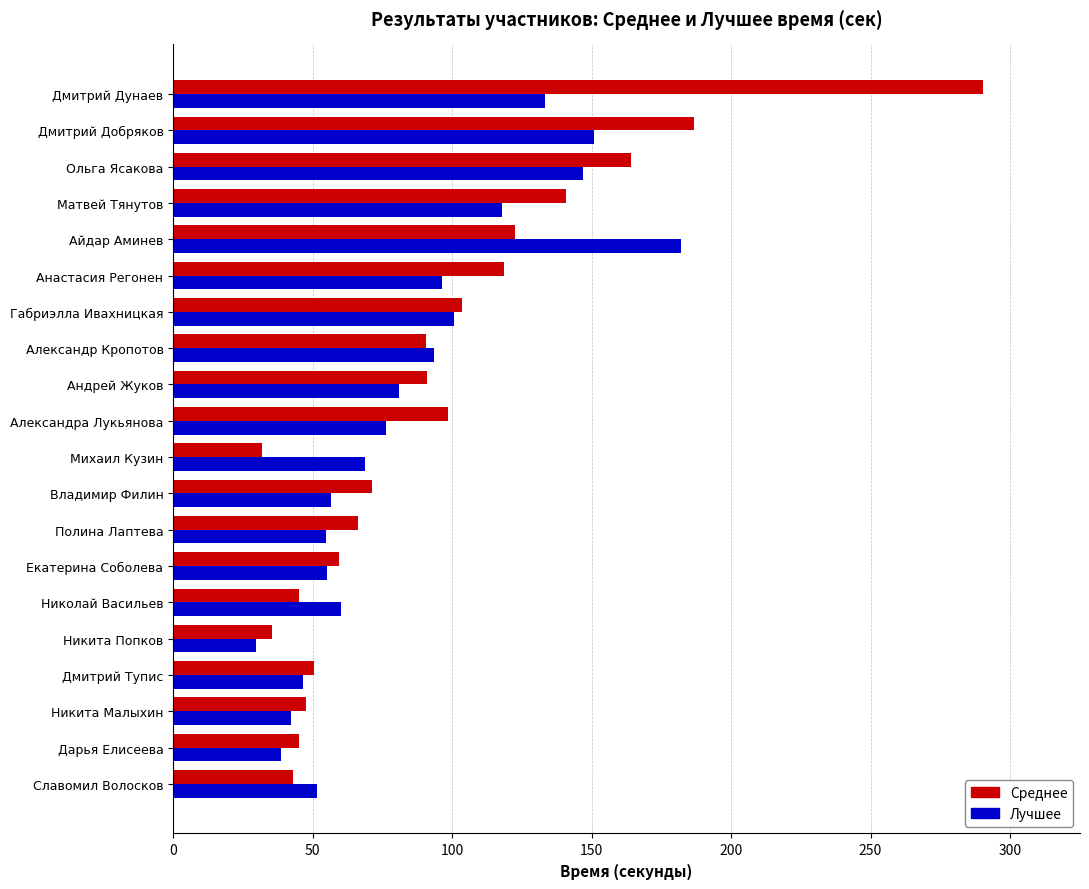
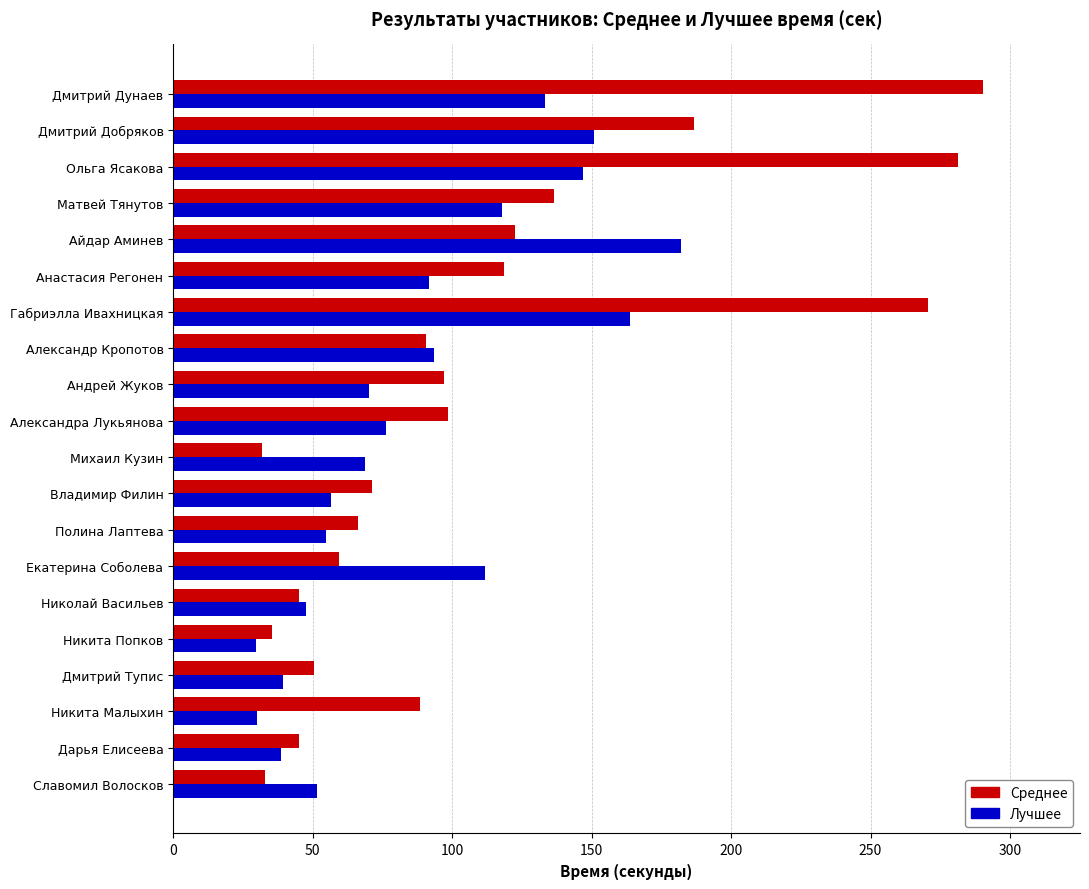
  {
    "Среднее": {
      "Дмитрий Дунаев": 290,
      "Дмитрий Добряков": 187,
-     "Ольга Ясакова": 164,
-     "Матвей Тянутов": 141,
+     "Ольга Ясакова": 281,
+     "Матвей Тянутов": 137,
      "Айдар Аминев": 123,
      "Анастасия Регонен": 119,
-     "Габриэлла Ивахницкая": 103,
+     "Габриэлла Ивахницкая": 270,
      "Александр Кропотов": 91,
-     "Андрей Жуков": 91,
+     "Андрей Жуков": 97,
      "Александра Лукьянова": 99,
      "Михаил Кузин": 32,
      "Владимир Филин": 71,
      "Полина Лаптева": 66,
      "Екатерина Соболева": 60,
      "Николай Васильев": 45,
      "Никита Попков": 35,
      "Дмитрий Тупис": 50,
-     "Никита Малыхин": 48,
+     "Никита Малыхин": 88,
      "Дарья Елисеева": 45,
-     "Славомил Волосков": 43
+     "Славомил Волосков": 33
    },
    "Лучшее": {
      "Дмитрий Дунаев": 133,
      "Дмитрий Добряков": 151,
      "Ольга Ясакова": 147,
      "Матвей Тянутов": 118,
      "Айдар Аминев": 182,
-     "Анастасия Регонен": 96,
-     "Габриэлла Ивахницкая": 101,
+     "Анастасия Регонен": 92,
+     "Габриэлла Ивахницкая": 164,
      "Александр Кропотов": 93,
-     "Андрей Жуков": 81,
+     "Андрей Жуков": 70,
      "Александра Лукьянова": 76,
      "Михаил Кузин": 69,
      "Владимир Филин": 57,
      "Полина Лаптева": 55,
-     "Екатерина Соболева": 55,
-     "Николай Васильев": 60,
+     "Екатерина Соболева": 112,
+     "Николай Васильев": 48,
      "Никита Попков": 30,
-     "Дмитрий Тупис": 47,
-     "Никита Малыхин": 42,
+     "Дмитрий Тупис": 39,
+     "Никита Малыхин": 30,
      "Дарья Елисеева": 39,
      "Славомил Волосков": 52
    }
  }
